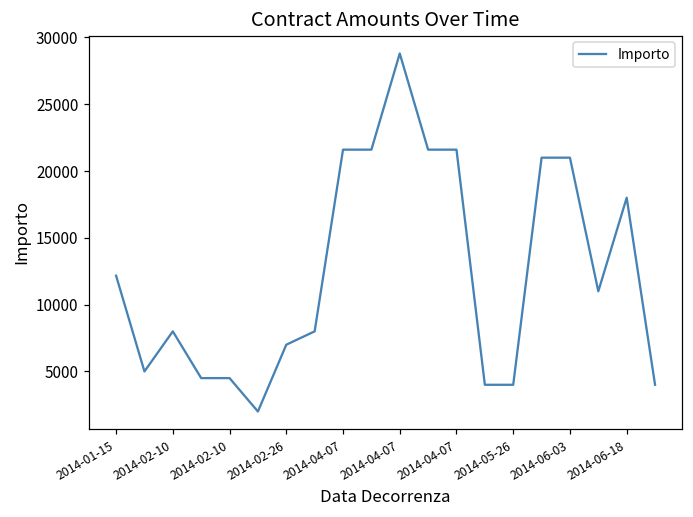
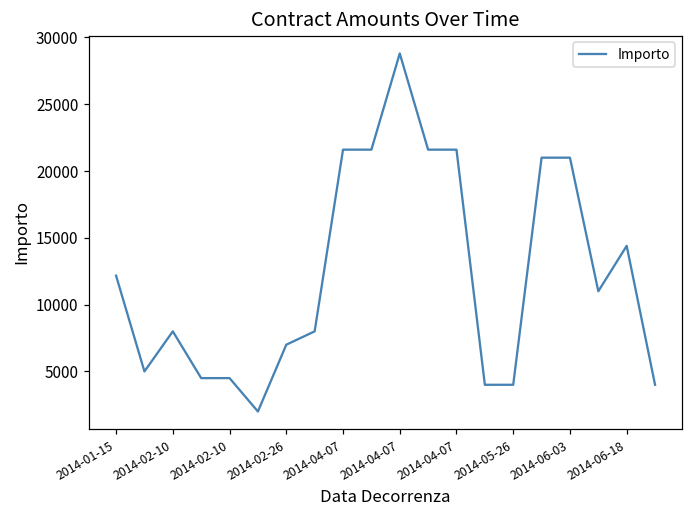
  {
    "2014-01-15": 12200,
    "2014-05-26": 4000,
-   "2014-06-18": 18000
+   "2014-06-18": 14400
  }
